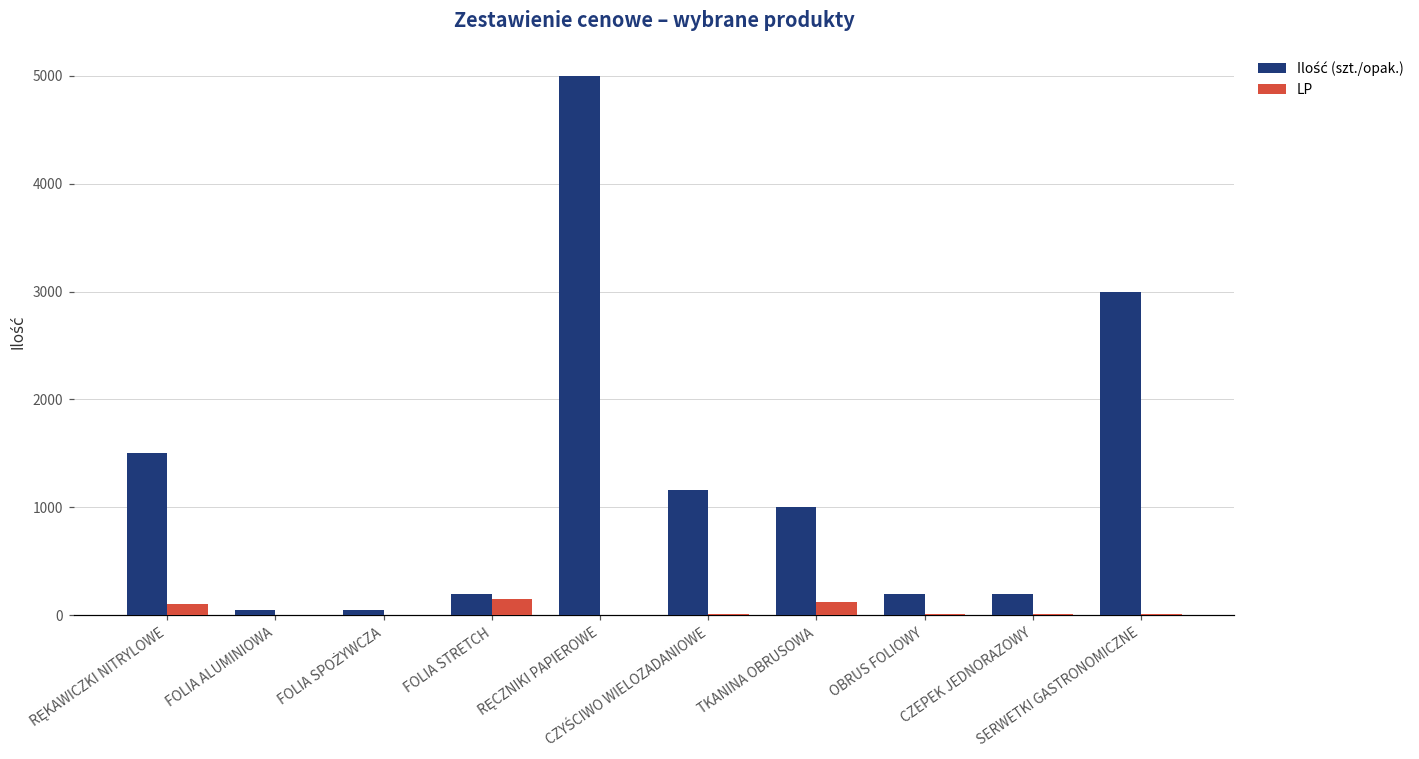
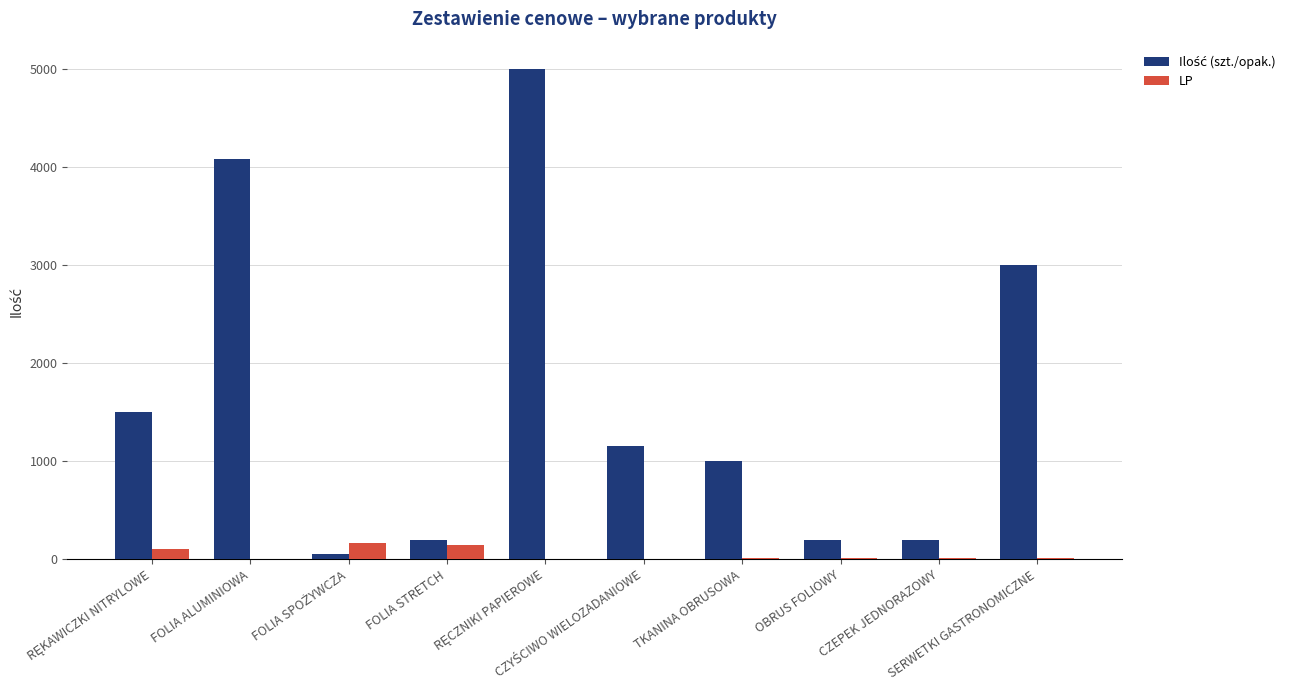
  {
    "Ilość (szt./opak.)": {
      "RĘKAWICZKI NITRYLOWE": 1500,
-     "FOLIA ALUMINIOWA": 100,
+     "FOLIA ALUMINIOWA": 4100,
      "FOLIA SPOŻYWCZA": 100,
      "FOLIA STRETCH": 200,
      "RĘCZNIKI PAPIEROWE": 5000,
      "CZYŚCIWO WIELOZADANIOWE": 1200,
      "TKANINA OBRUSOWA": 1000,
      "OBRUS FOLIOWY": 200,
      "CZEPEK JEDNORAZOWY": 200,
      "SERWETKI GASTRONOMICZNE": 3000
    },
    "LP": {
      "RĘKAWICZKI NITRYLOWE": 100,
-     "FOLIA SPOŻYWCZA": 0,
+     "FOLIA SPOŻYWCZA": 200,
      "FOLIA STRETCH": 100,
-     "TKANINA OBRUSOWA": 100
+     "TKANINA OBRUSOWA": 0
    }
  }
